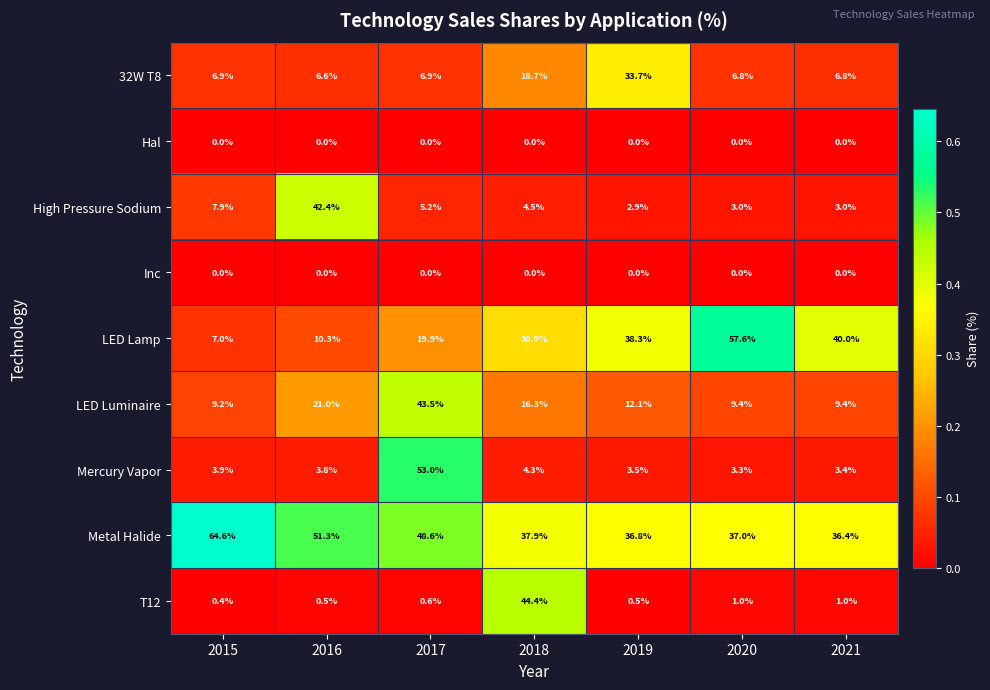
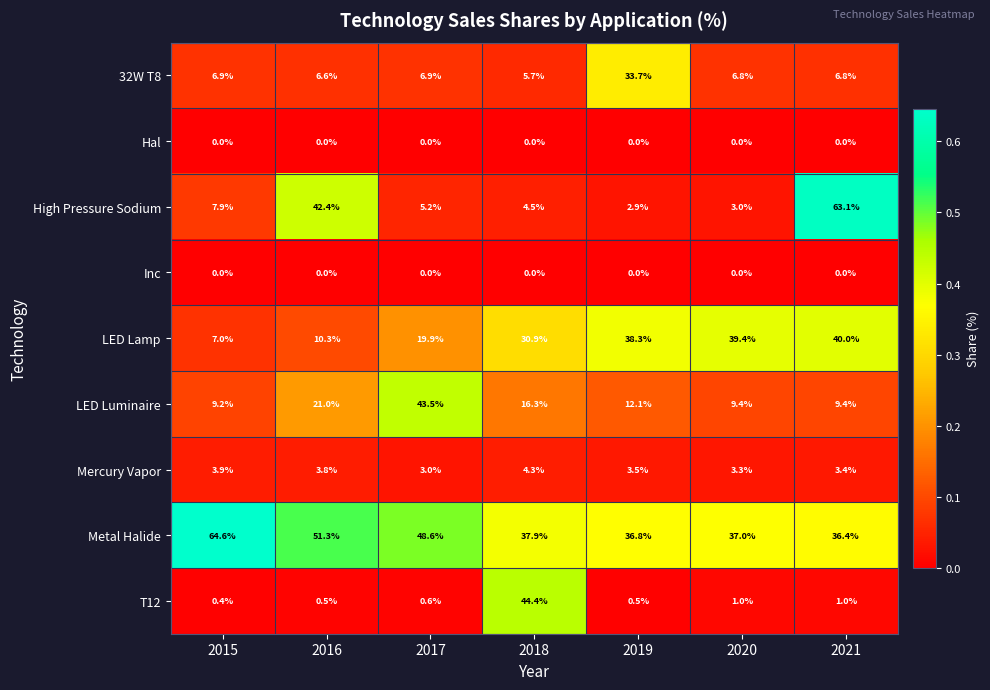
  {
    "32W T8": {
      "2015": "6.9%",
      "2016": "6.6%",
      "2017": "6.9%",
-     "2018": "18.7%",
+     "2018": "5.7%",
      "2019": "33.7%",
      "2020": "6.8%",
      "2021": "6.8%"
    },
    "Hal": {
      "2015": "0.0%",
      "2016": "0.0%",
      "2017": "0.0%",
      "2018": "0.0%",
      "2019": "0.0%",
      "2020": "0.0%",
      "2021": "0.0%"
    },
    "High Pressure Sodium": {
      "2015": "7.9%",
      "2016": "42.4%",
      "2017": "5.2%",
      "2018": "4.5%",
      "2019": "2.9%",
      "2020": "3.0%",
-     "2021": "3.0%"
+     "2021": "63.1%"
    },
    "Inc": {
      "2015": "0.0%",
      "2016": "0.0%",
      "2017": "0.0%",
      "2018": "0.0%",
      "2019": "0.0%",
      "2020": "0.0%",
      "2021": "0.0%"
    },
    "LED Lamp": {
      "2015": "7.0%",
      "2016": "10.3%",
      "2017": "19.9%",
      "2018": "30.9%",
      "2019": "38.3%",
-     "2020": "57.6%",
+     "2020": "39.4%",
      "2021": "40.0%"
    },
    "LED Luminaire": {
      "2015": "9.2%",
      "2016": "21.0%",
      "2017": "43.5%",
      "2018": "16.3%",
      "2019": "12.1%",
      "2020": "9.4%",
      "2021": "9.4%"
    },
    "Mercury Vapor": {
      "2015": "3.9%",
      "2016": "3.8%",
-     "2017": "53.0%",
+     "2017": "3.0%",
      "2018": "4.3%",
      "2019": "3.5%",
      "2020": "3.3%",
      "2021": "3.4%"
    },
    "Metal Halide": {
      "2015": "64.6%",
      "2016": "51.3%",
      "2017": "48.6%",
      "2018": "37.9%",
      "2019": "36.8%",
      "2020": "37.0%",
      "2021": "36.4%"
    },
    "T12": {
      "2015": "0.4%",
      "2016": "0.5%",
      "2017": "0.6%",
      "2018": "44.4%",
      "2019": "0.5%",
      "2020": "1.0%",
      "2021": "1.0%"
    }
  }
